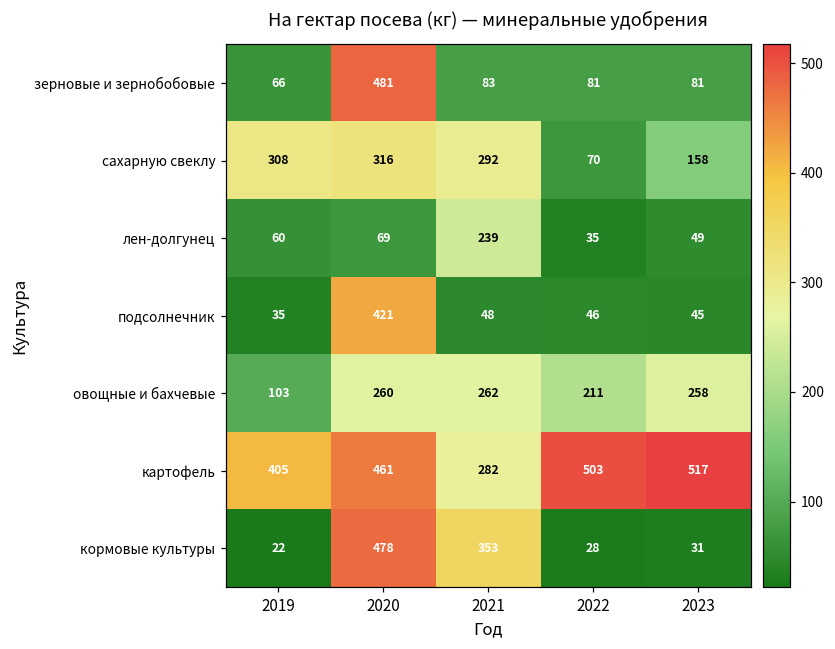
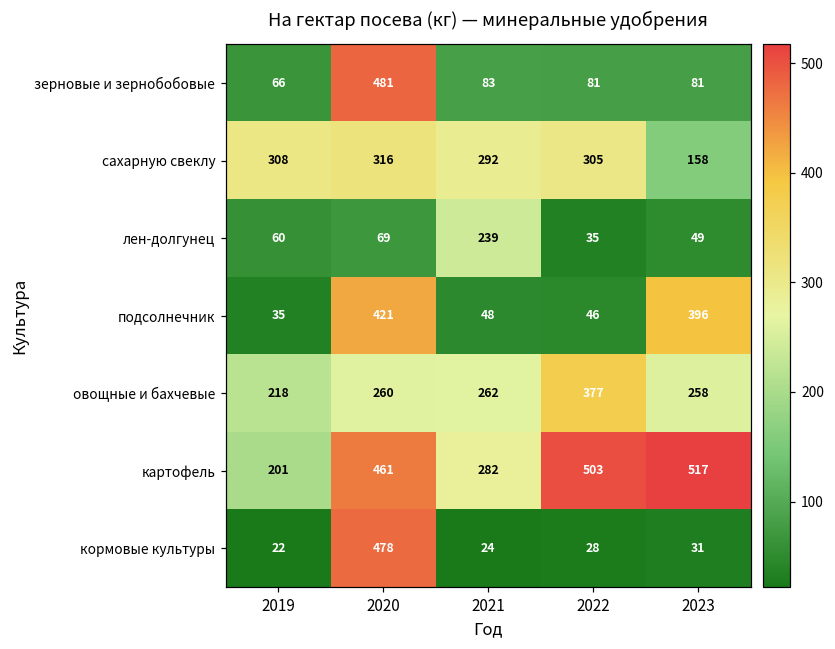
  {
    "зерновые и зернобобовые": {
      "2019": 66,
      "2020": 481,
      "2021": 83,
      "2022": 81,
      "2023": 81
    },
    "сахарную свеклу": {
      "2019": 308,
      "2020": 316,
      "2021": 292,
-     "2022": 70,
+     "2022": 305,
      "2023": 158
    },
    "лен-долгунец": {
      "2019": 60,
      "2020": 69,
      "2021": 239,
      "2022": 35,
      "2023": 49
    },
    "подсолнечник": {
      "2019": 35,
      "2020": 421,
      "2021": 48,
      "2022": 46,
-     "2023": 45
+     "2023": 396
    },
    "овощные и бахчевые": {
-     "2019": 103,
+     "2019": 218,
      "2020": 260,
      "2021": 262,
-     "2022": 211,
+     "2022": 377,
      "2023": 258
    },
    "картофель": {
-     "2019": 405,
+     "2019": 201,
      "2020": 461,
      "2021": 282,
      "2022": 503,
      "2023": 517
    },
    "кормовые культуры": {
      "2019": 22,
      "2020": 478,
-     "2021": 353,
+     "2021": 24,
      "2022": 28,
      "2023": 31
    }
  }
